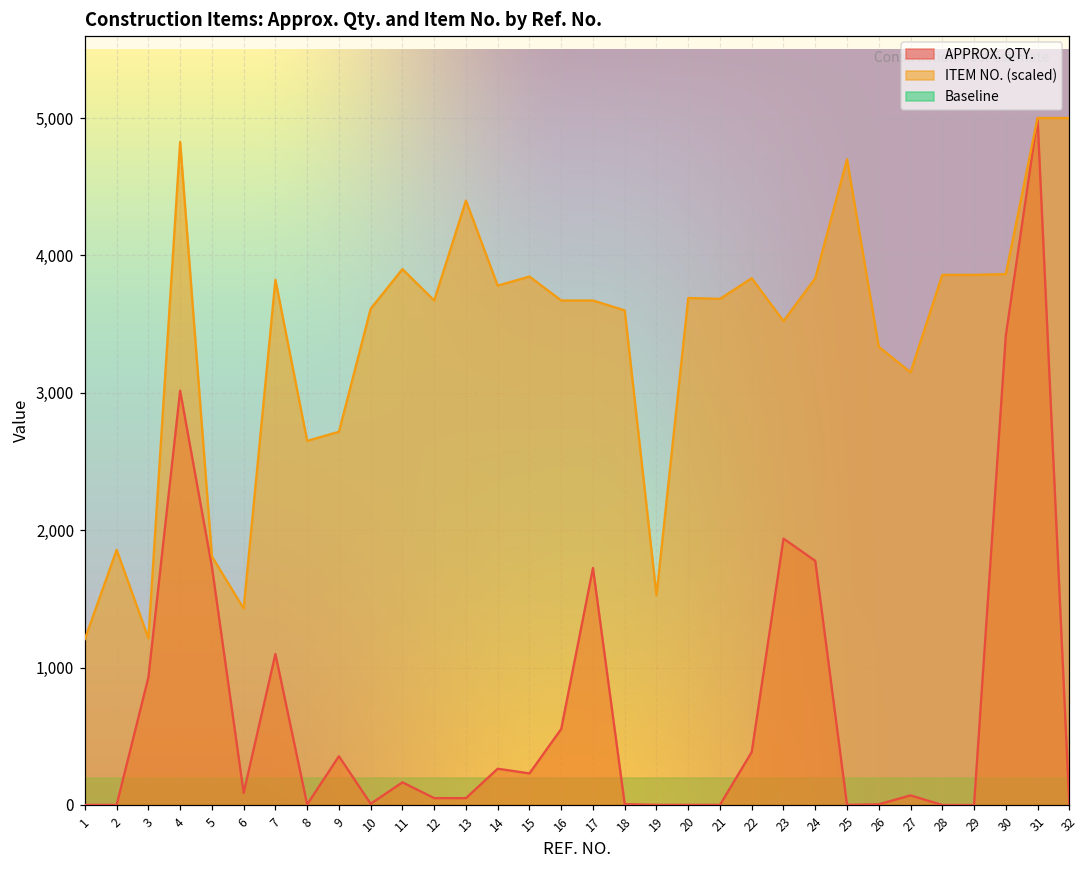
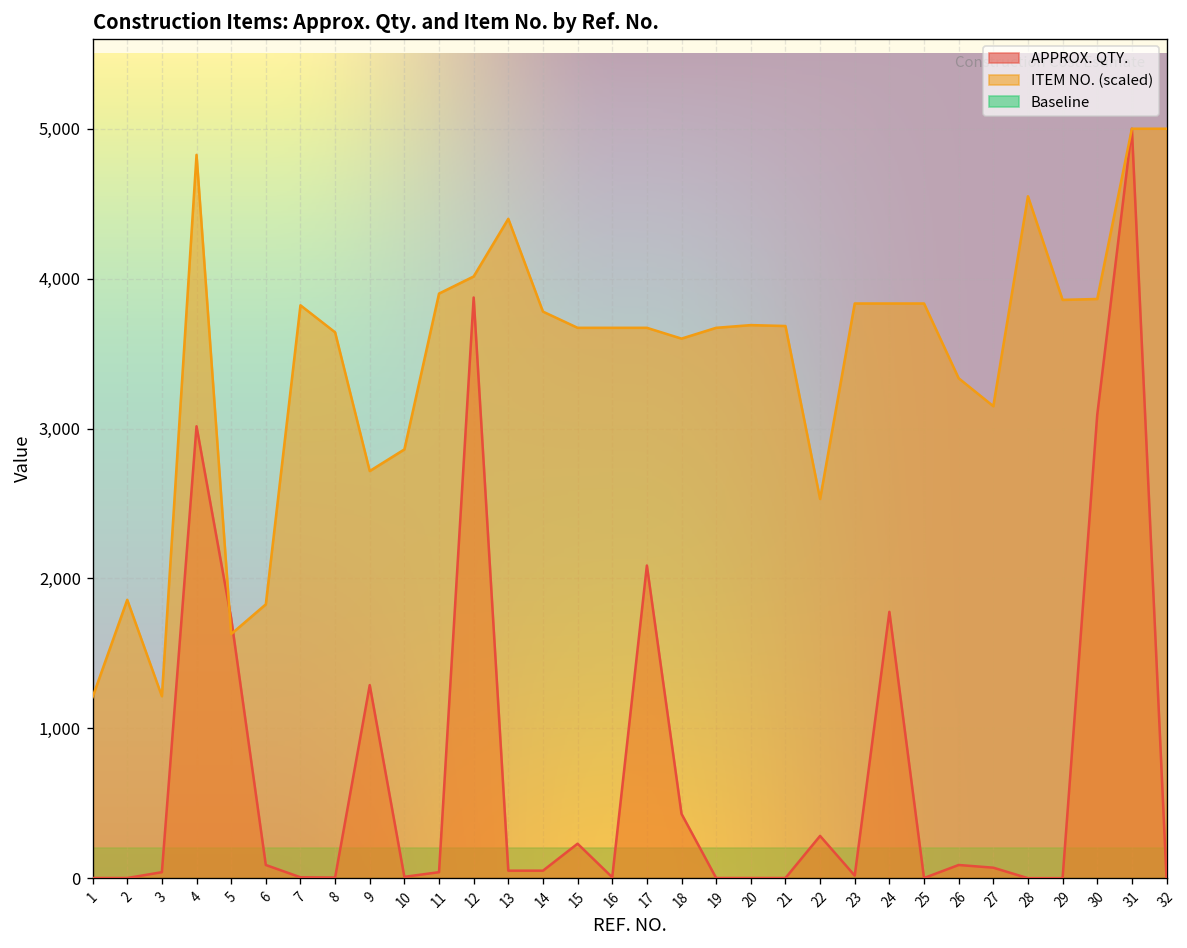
  {
    "APPROX. QTY.": {
      "1": "0",
      "2": "0",
-     "3": "930",
+     "3": "40",
      "4": "3,020",
      "5": "1,730",
      "6": "90",
-     "7": "1,100",
+     "7": "10",
      "8": "0",
-     "9": "360",
+     "9": "1,290",
      "10": "10",
-     "11": "170",
-     "12": "50",
+     "11": "40",
+     "12": "3,870",
      "13": "50",
-     "14": "260",
+     "14": "50",
      "15": "230",
-     "16": "550",
-     "17": "1,730",
-     "18": "10",
+     "16": "10",
+     "17": "2,090",
+     "18": "430",
      "19": "0",
      "20": "0",
      "21": "0",
-     "22": "390",
-     "23": "1,940",
+     "22": "280",
+     "23": "20",
      "24": "1,780",
      "25": "0",
-     "26": "10",
+     "26": "90",
      "27": "70",
      "28": "0",
      "29": "0",
-     "30": "3,420",
+     "30": "3,090",
      "32": "0"
    },
    "ITEM NO. (scaled)": {
      "1": "1,210",
      "2": "1,860",
      "3": "1,210",
      "4": "4,830",
-     "5": "1,810",
-     "6": "1,430",
+     "5": "1,630",
+     "6": "1,830",
      "7": "3,820",
-     "8": "2,650",
+     "8": "3,640",
      "9": "2,720",
-     "10": "3,610",
+     "10": "2,860",
      "11": "3,900",
-     "12": "3,670",
+     "12": "4,010",
      "13": "4,400",
      "14": "3,780",
-     "15": "3,850",
+     "15": "3,670",
      "16": "3,670",
      "17": "3,670",
      "18": "3,600",
-     "19": "1,530",
+     "19": "3,670",
      "20": "3,690",
      "21": "3,680",
-     "22": "3,830",
-     "23": "3,520",
+     "22": "2,530",
+     "23": "3,830",
      "24": "3,830",
-     "25": "4,700",
+     "25": "3,830",
      "26": "3,340",
      "27": "3,150",
-     "28": "3,860",
+     "28": "4,550",
      "29": "3,860",
      "30": "3,860",
      "32": "5,000"
    },
    "Baseline": {
      "1": "200",
      "2": "200",
      "3": "200",
      "4": "200",
      "5": "200",
      "6": "200",
      "7": "200",
      "8": "200",
      "9": "200",
      "10": "200",
      "11": "200",
      "12": "200",
      "13": "200",
      "14": "200",
      "15": "200",
      "16": "200",
      "17": "200",
      "18": "200",
      "19": "200",
      "20": "200",
      "21": "200",
      "22": "200",
      "23": "200",
      "24": "200",
      "25": "200",
      "26": "200",
      "27": "200",
      "28": "200",
      "29": "200",
      "30": "200",
      "31": "200",
      "32": "200"
    }
  }
